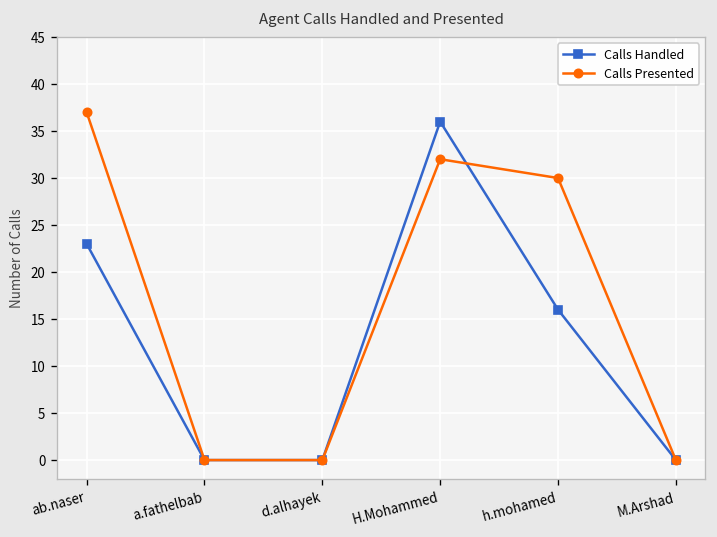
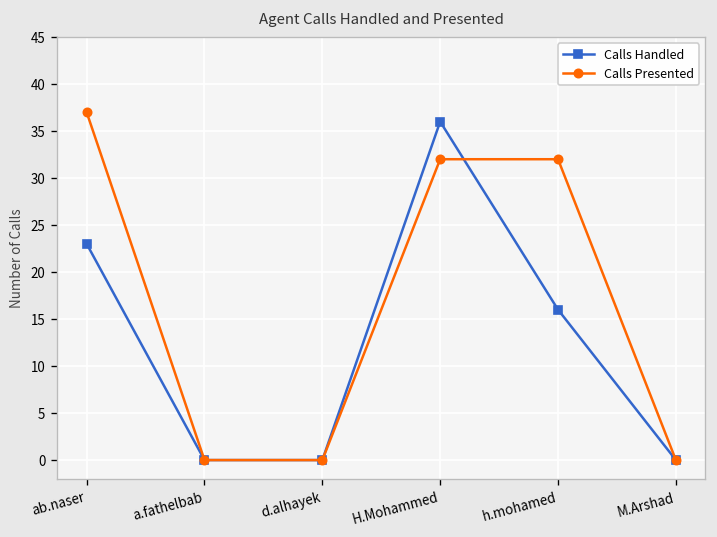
  {
    "Calls Handled": {
      "ab.naser": 23,
      "H.Mohammed": 36,
      "h.mohamed": 16
    },
    "Calls Presented": {
      "ab.naser": 37,
      "H.Mohammed": 32,
-     "h.mohamed": 30
+     "h.mohamed": 32
    }
  }
